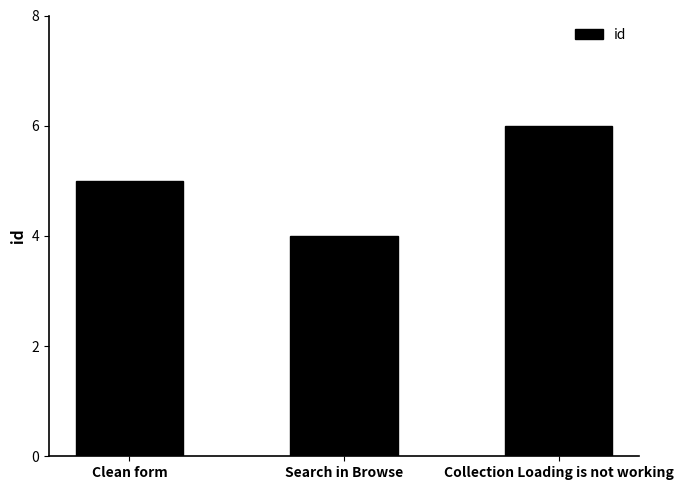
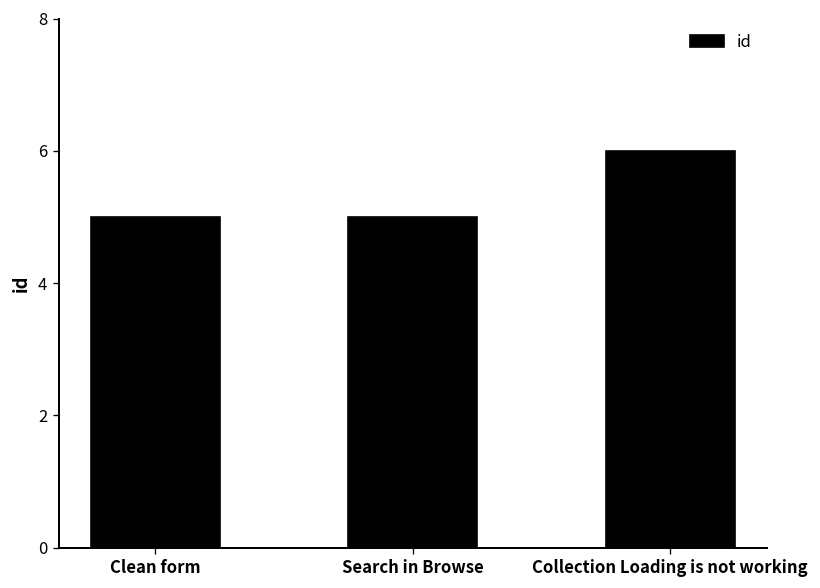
  {
    "Clean form": 5,
-   "Search in Browse": 4,
+   "Search in Browse": 5,
    "Collection Loading is not working": 6
  }
